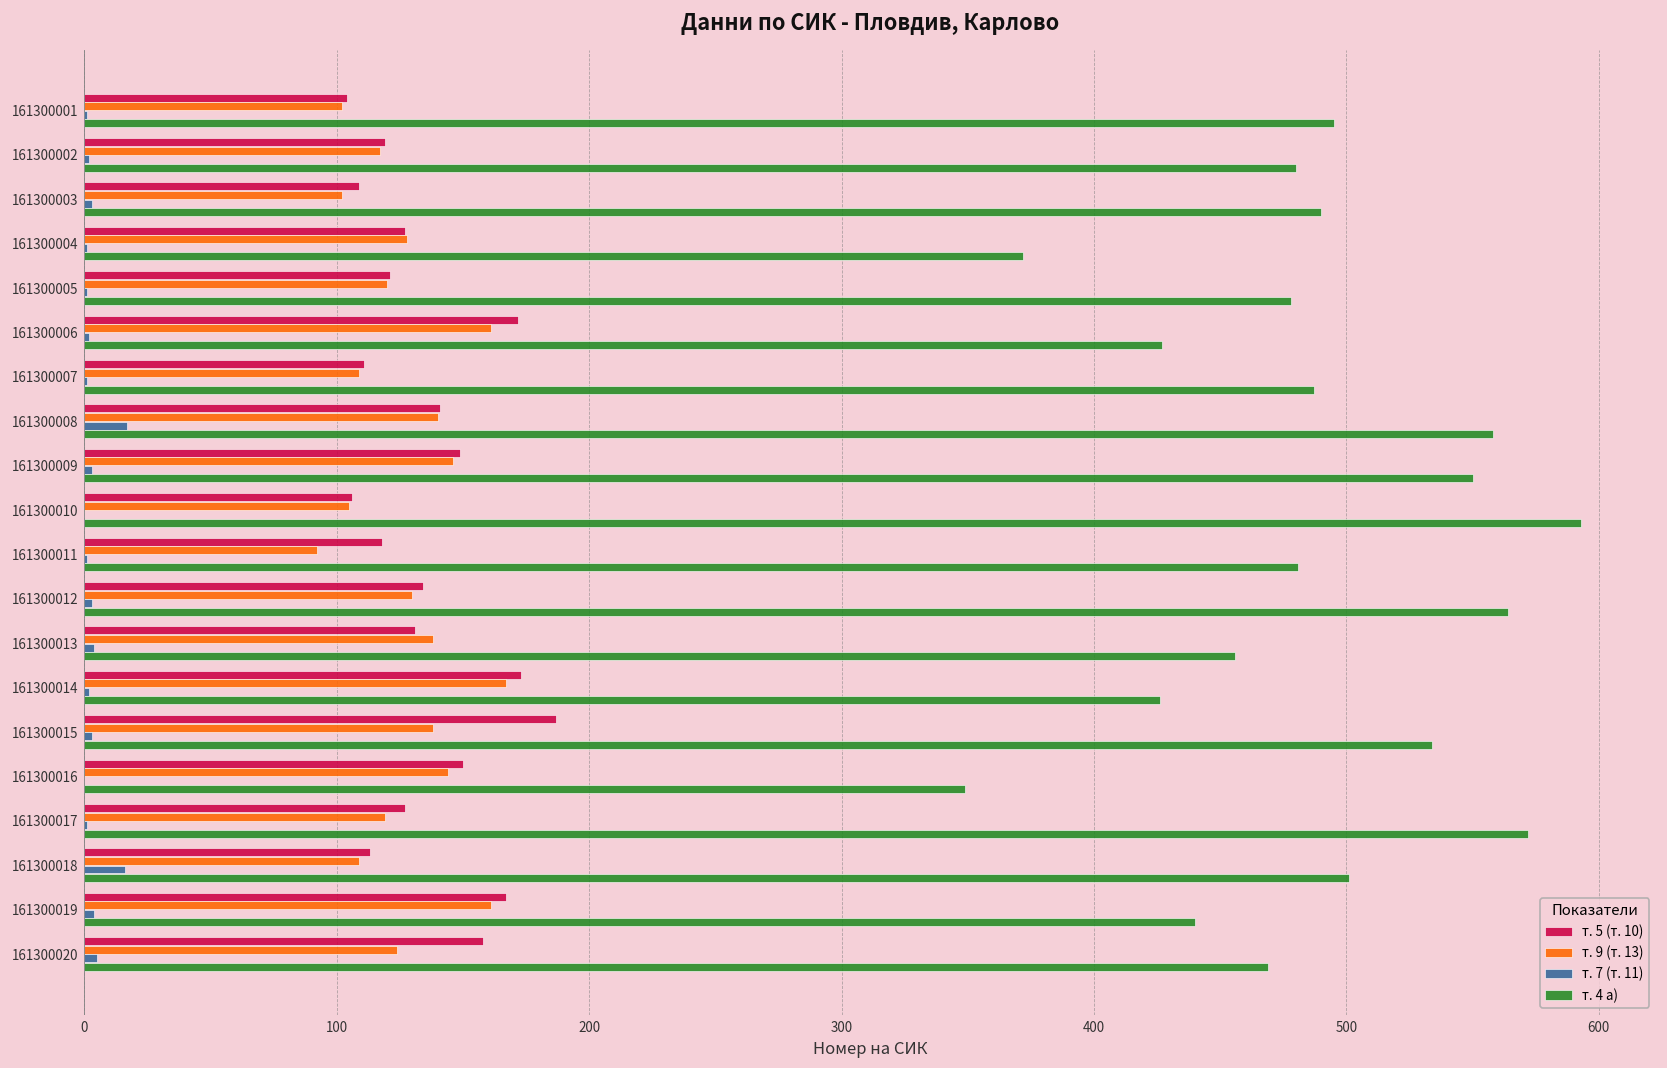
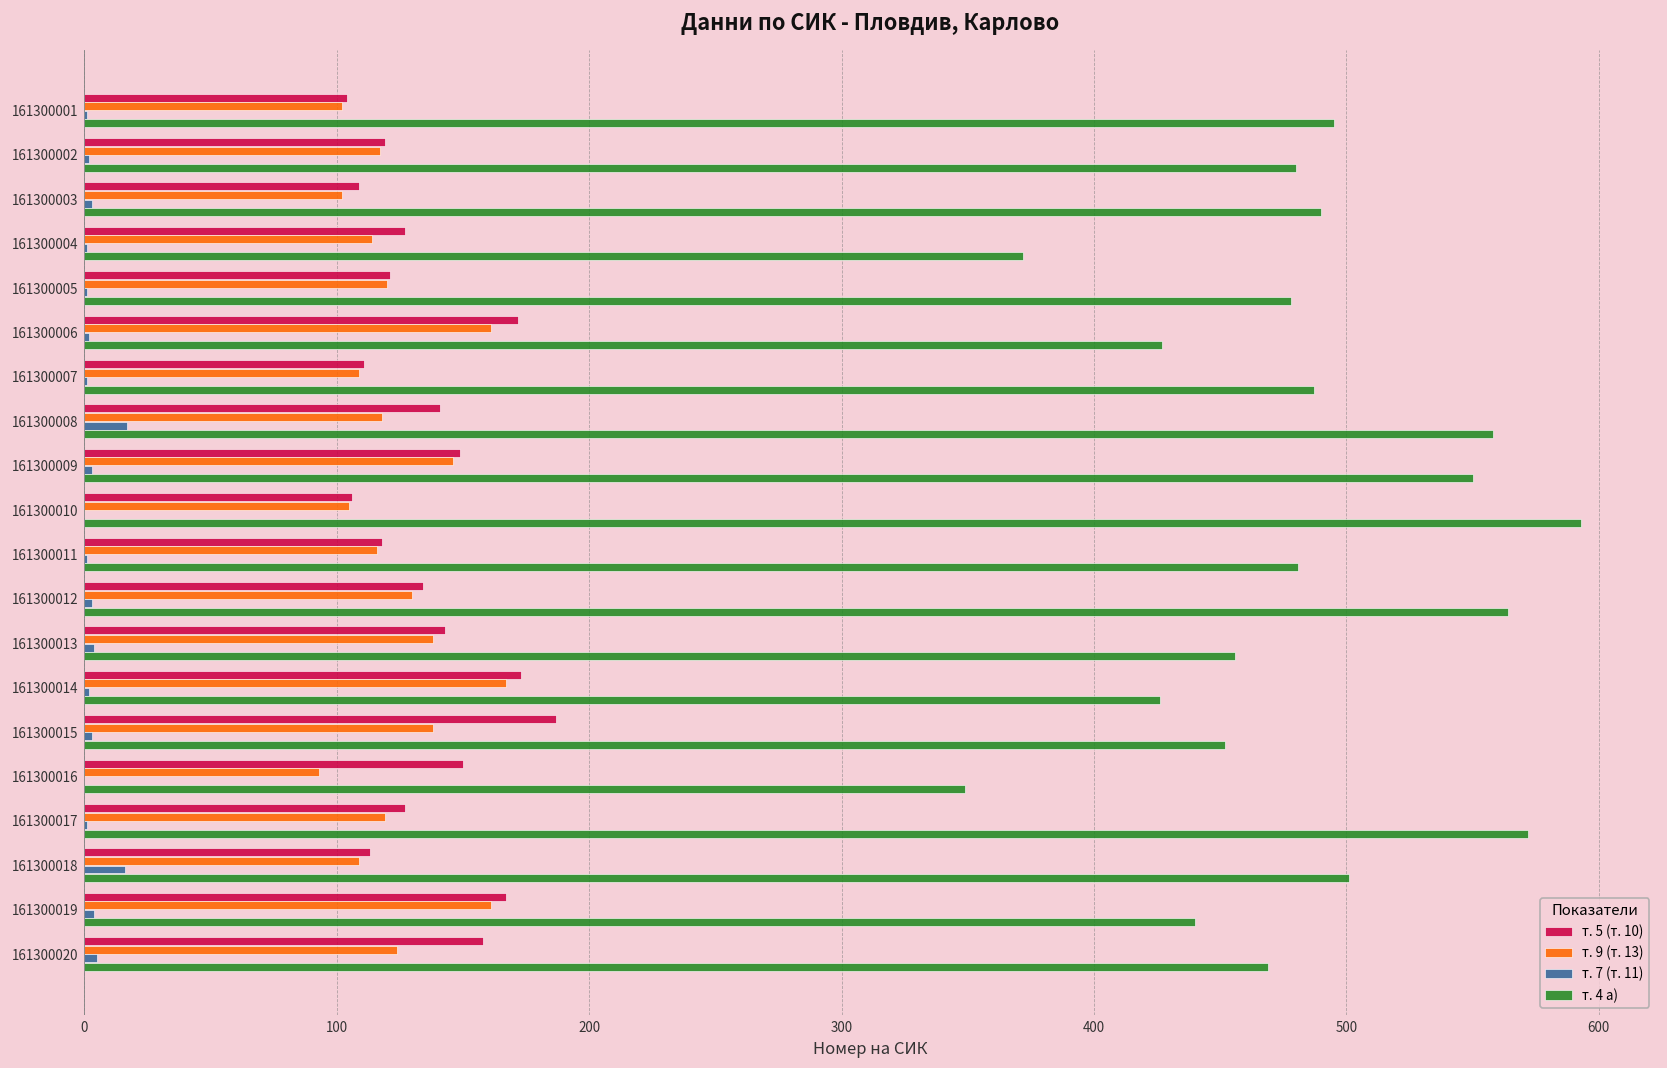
  {
    "т. 5 (т. 10)": {
      "161300001": 104,
      "161300002": 119,
      "161300003": 109,
      "161300004": 127,
      "161300005": 121,
      "161300006": 172,
      "161300007": 111,
      "161300008": 141,
      "161300009": 149,
      "161300010": 106,
      "161300011": 118,
      "161300012": 134,
-     "161300013": 131,
+     "161300013": 143,
      "161300014": 173,
      "161300015": 187,
      "161300016": 150,
      "161300017": 127,
      "161300018": 113,
      "161300019": 167,
      "161300020": 158
    },
    "т. 9 (т. 13)": {
      "161300001": 102,
      "161300002": 117,
      "161300003": 102,
-     "161300004": 128,
+     "161300004": 114,
      "161300005": 120,
      "161300006": 161,
      "161300007": 109,
-     "161300008": 140,
+     "161300008": 118,
      "161300009": 146,
      "161300010": 105,
-     "161300011": 92,
+     "161300011": 116,
      "161300012": 130,
      "161300013": 138,
      "161300014": 167,
      "161300015": 138,
-     "161300016": 144,
+     "161300016": 93,
      "161300017": 119,
      "161300018": 109,
      "161300019": 161,
      "161300020": 124
    },
    "т. 7 (т. 11)": {
      "161300002": 2,
      "161300003": 3,
      "161300006": 2,
      "161300008": 17,
      "161300009": 3,
      "161300010": 0,
      "161300012": 3,
      "161300013": 4,
      "161300014": 2,
      "161300015": 3,
      "161300016": 0,
      "161300018": 16,
      "161300019": 4,
      "161300020": 5
    },
    "т. 4 а)": {
      "161300001": 495,
      "161300002": 480,
      "161300003": 490,
      "161300004": 372,
      "161300005": 478,
      "161300006": 427,
      "161300007": 487,
      "161300008": 558,
      "161300009": 550,
      "161300010": 593,
      "161300011": 481,
      "161300012": 564,
      "161300013": 456,
      "161300014": 426,
-     "161300015": 534,
+     "161300015": 452,
      "161300016": 349,
      "161300017": 572,
      "161300018": 501,
      "161300019": 440,
      "161300020": 469
    }
  }
